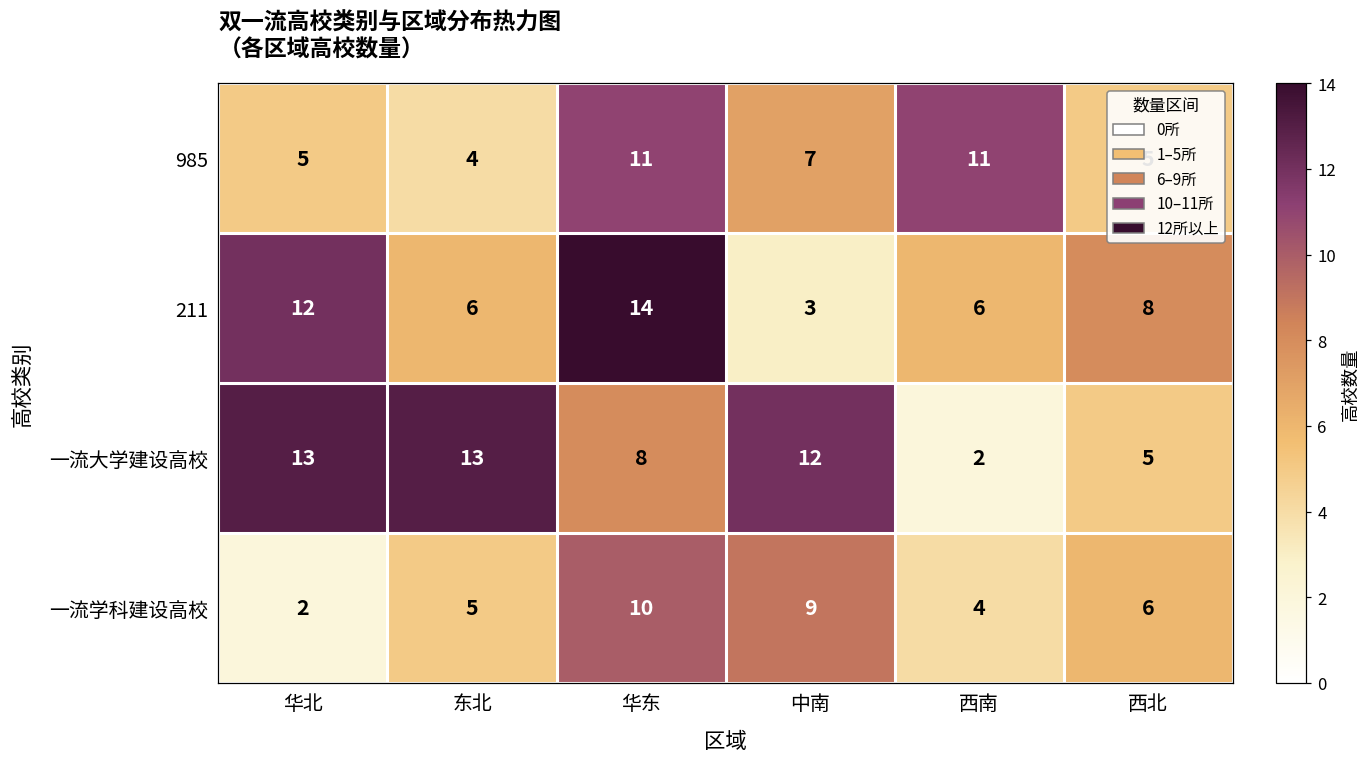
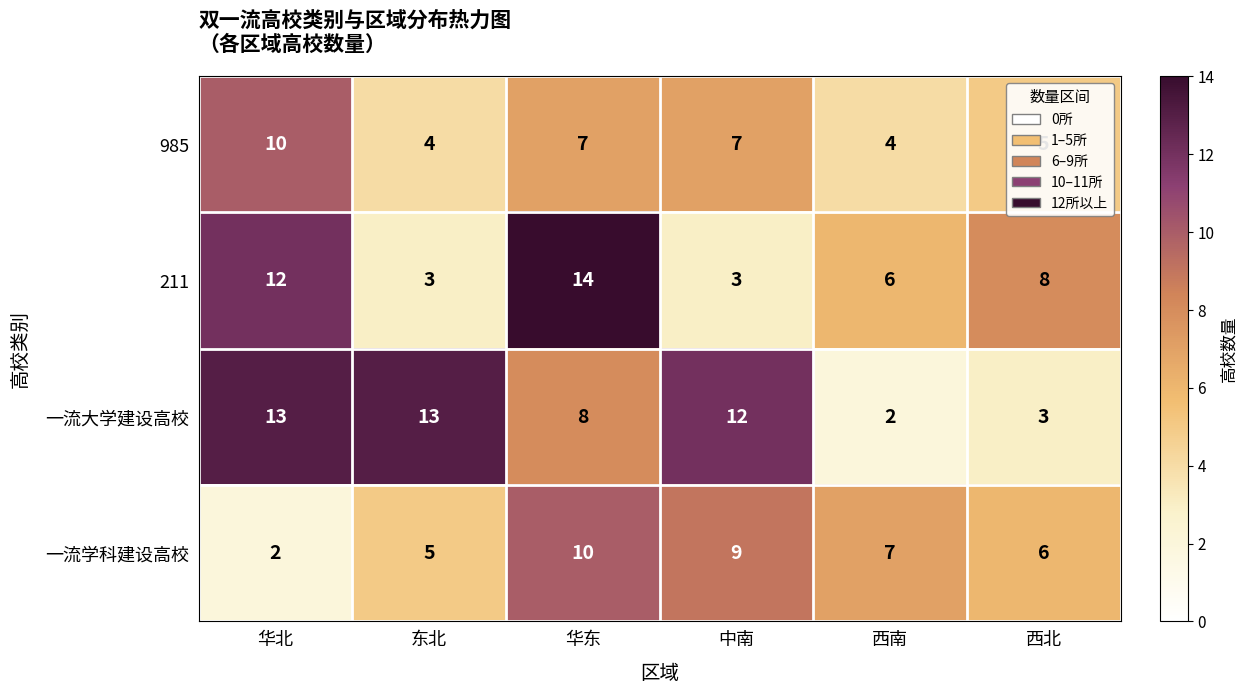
  {
    "985": {
-     "华北": 5,
+     "华北": 10,
      "东北": 4,
-     "华东": 11,
+     "华东": 7,
      "中南": 7,
-     "西南": 11
+     "西南": 4
    },
    "211": {
      "华北": 12,
-     "东北": 6,
+     "东北": 3,
      "华东": 14,
      "中南": 3,
      "西南": 6,
      "西北": 8
    },
    "一流大学建设高校": {
      "华北": 13,
      "东北": 13,
      "华东": 8,
      "中南": 12,
      "西南": 2,
-     "西北": 5
+     "西北": 3
    },
    "一流学科建设高校": {
      "华北": 2,
      "东北": 5,
      "华东": 10,
      "中南": 9,
-     "西南": 4,
+     "西南": 7,
      "西北": 6
    }
  }
